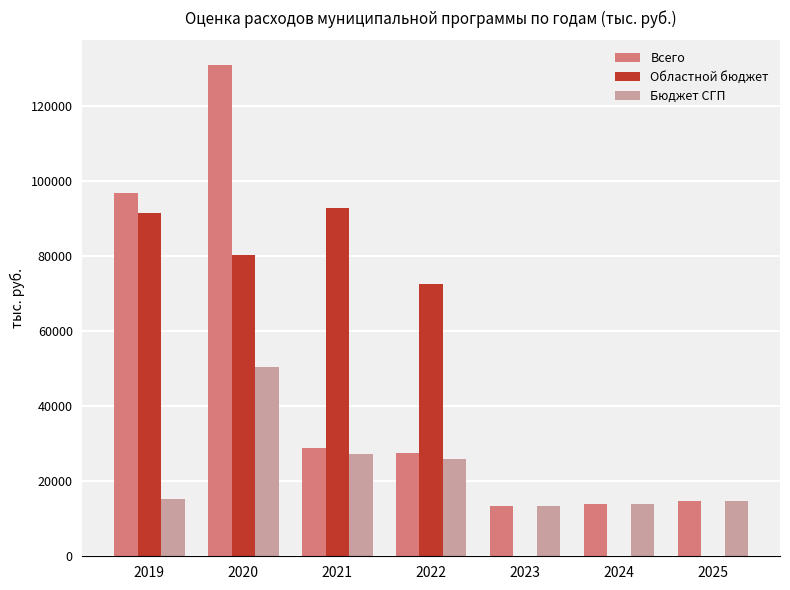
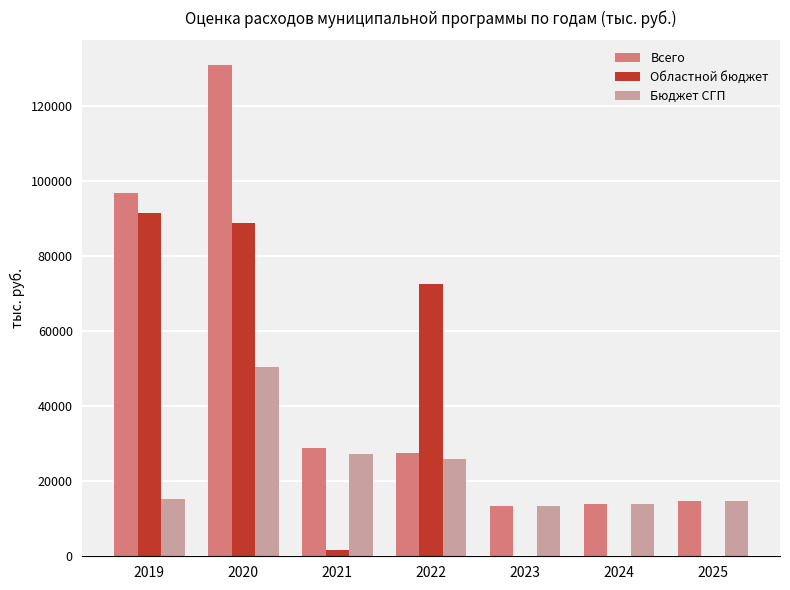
  {
    "Областной бюджет": {
      "2019": 91000,
-     "2020": 80000,
-     "2021": 93000,
+     "2020": 89000,
+     "2021": 2000,
      "2022": 73000,
      "2023": 0,
      "2024": 0,
      "2025": 0
    }
  }
